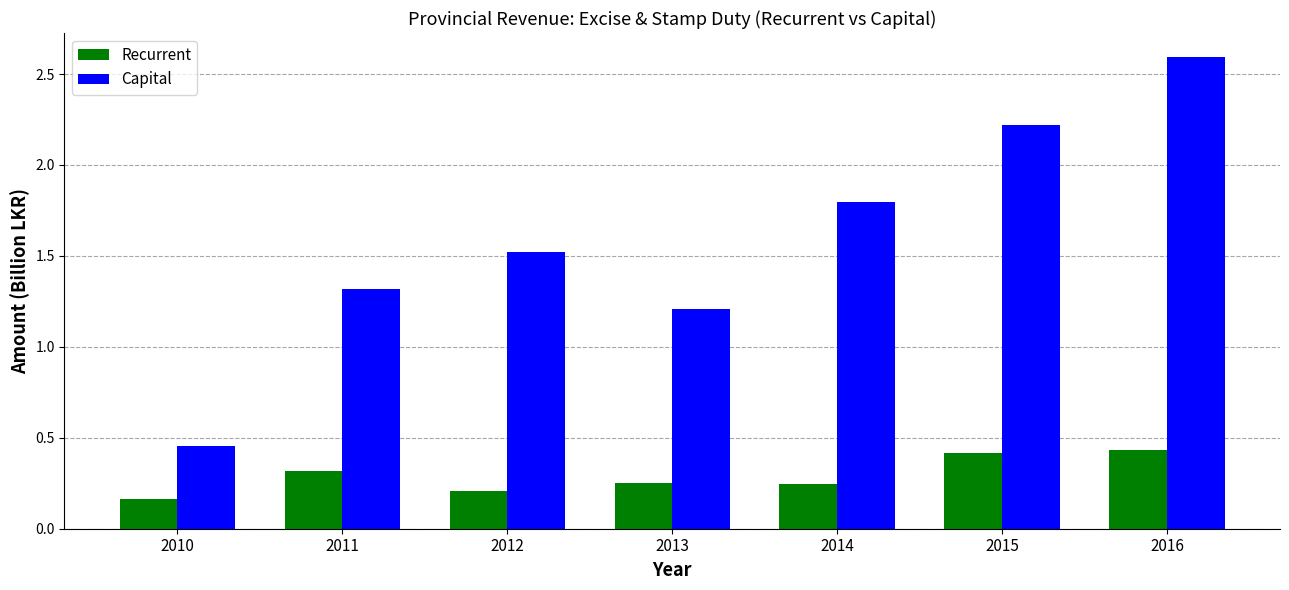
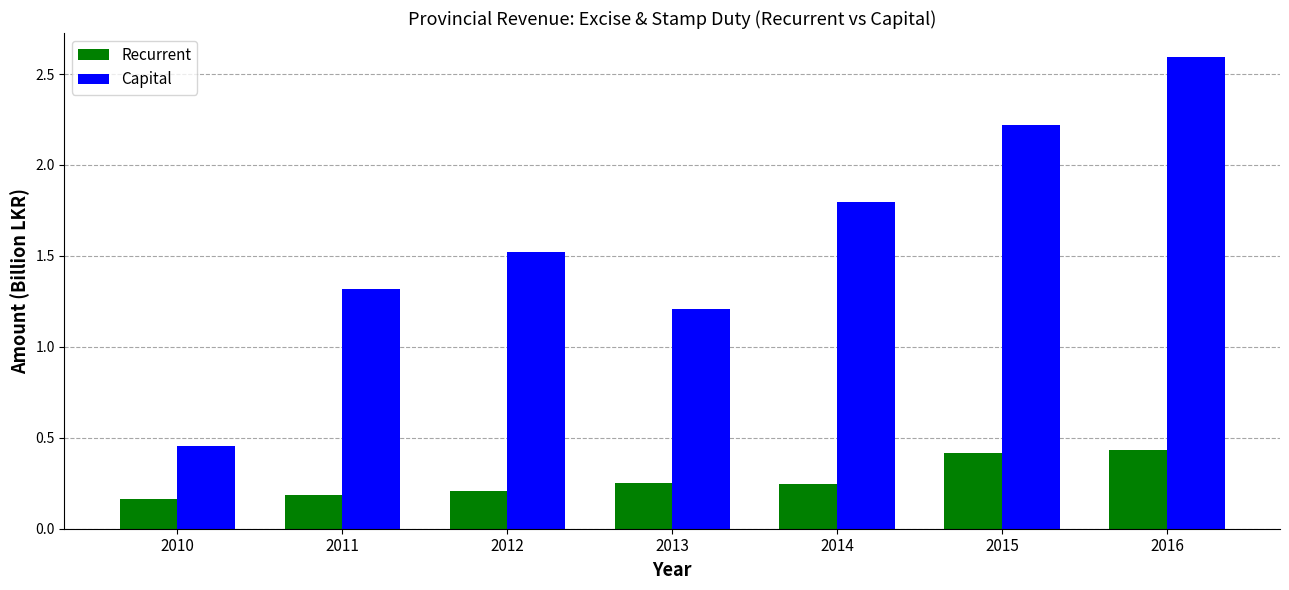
  {
    "Recurrent": {
      "2010": 0.16,
-     "2011": 0.32,
+     "2011": 0.18,
      "2012": 0.21,
      "2013": 0.25,
      "2014": 0.25,
      "2015": 0.42,
      "2016": 0.43
    },
    "Capital": {
      "2010": 0.45,
      "2011": 1.32,
      "2012": 1.52,
      "2013": 1.21,
      "2014": 1.79,
      "2015": 2.22,
      "2016": 2.60
    }
  }
